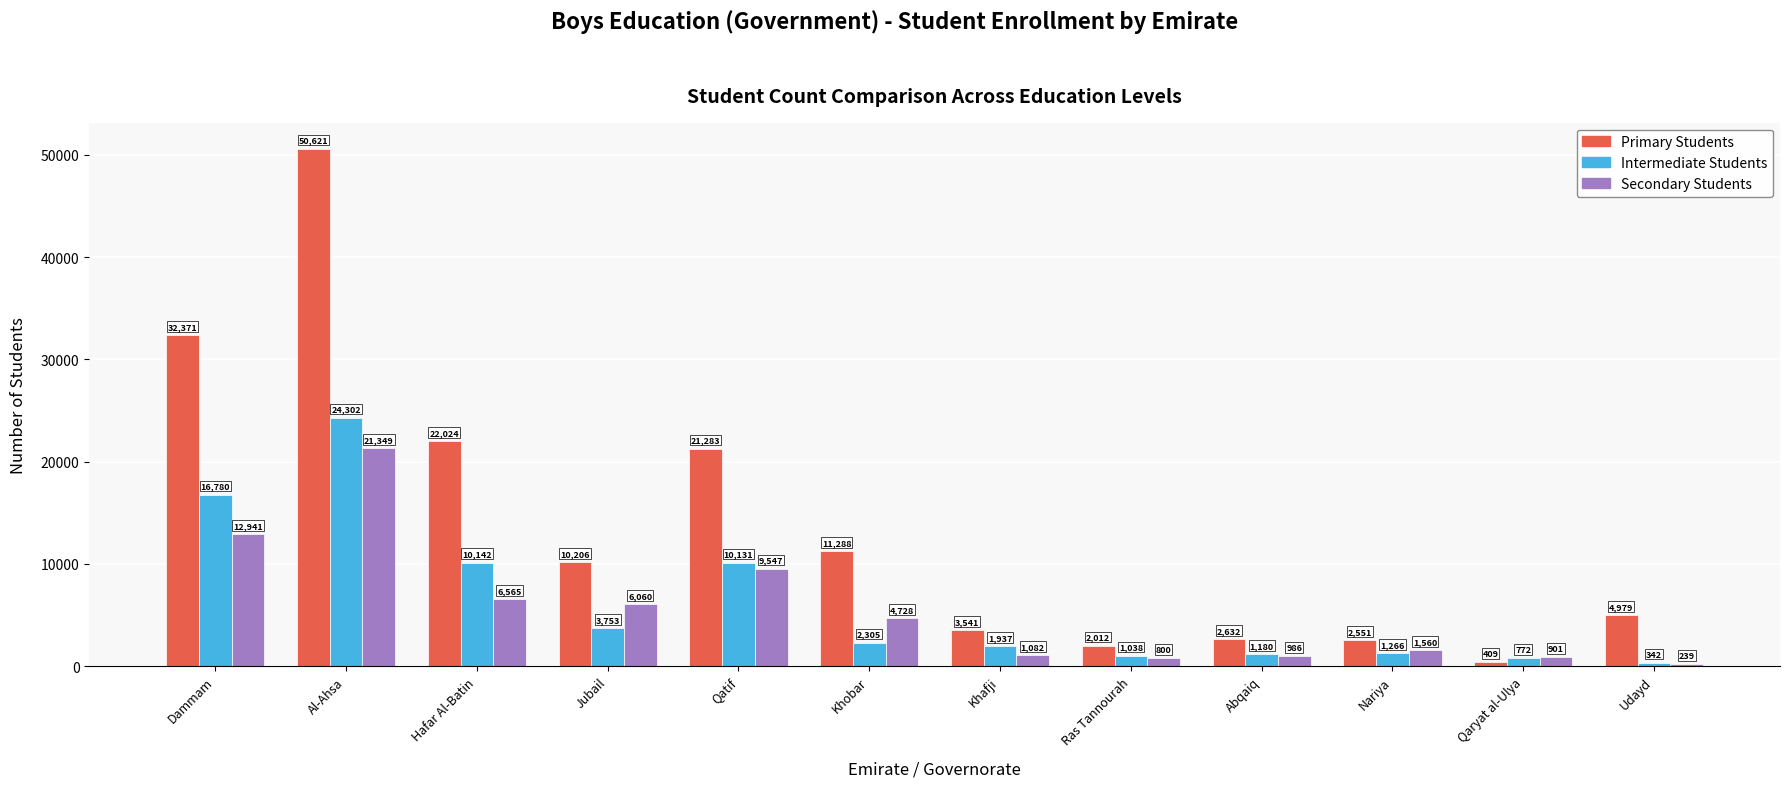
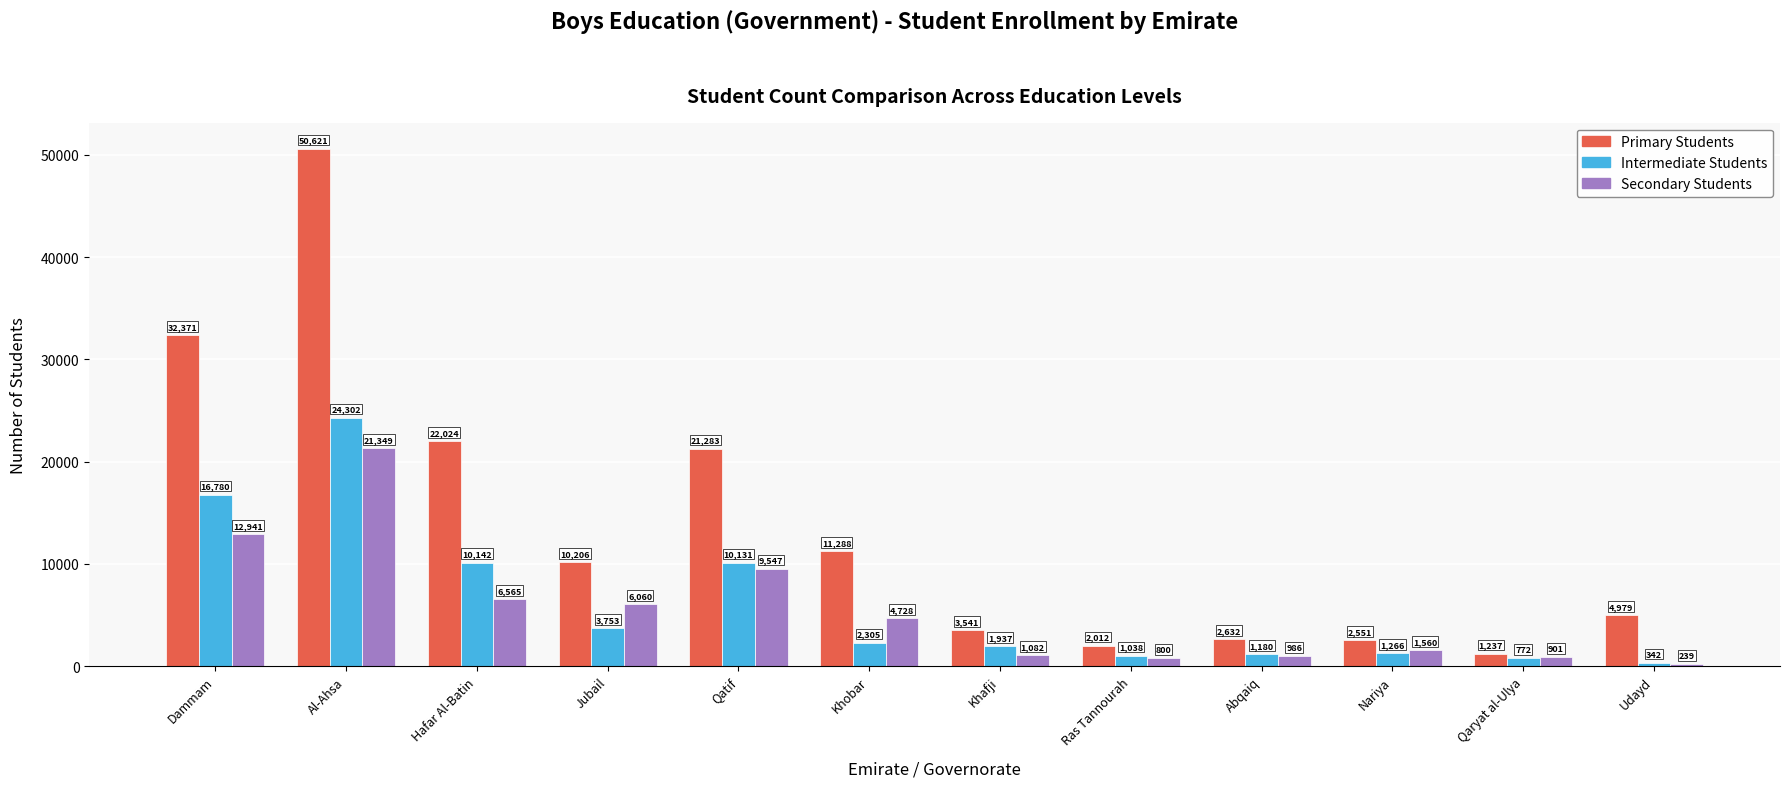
  {
    "Primary Students": {
-     "Qaryat al-Ulya": "409"
+     "Qaryat al-Ulya": "1,237"
    }
  }
